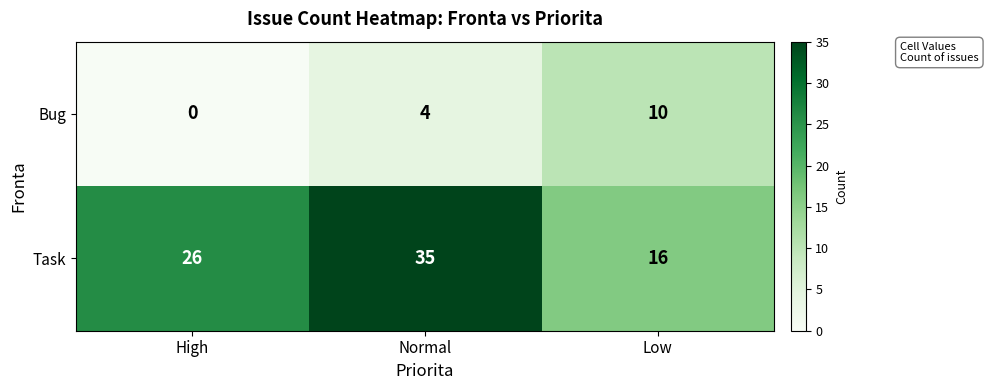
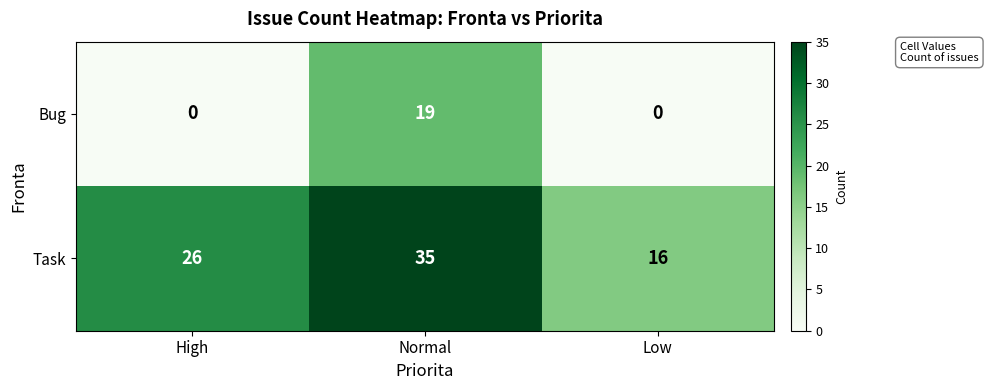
  {
    "Bug": {
      "High": 0,
-     "Normal": 4,
-     "Low": 10
+     "Normal": 19,
+     "Low": 0
    },
    "Task": {
      "High": 26,
      "Normal": 35,
      "Low": 16
    }
  }
